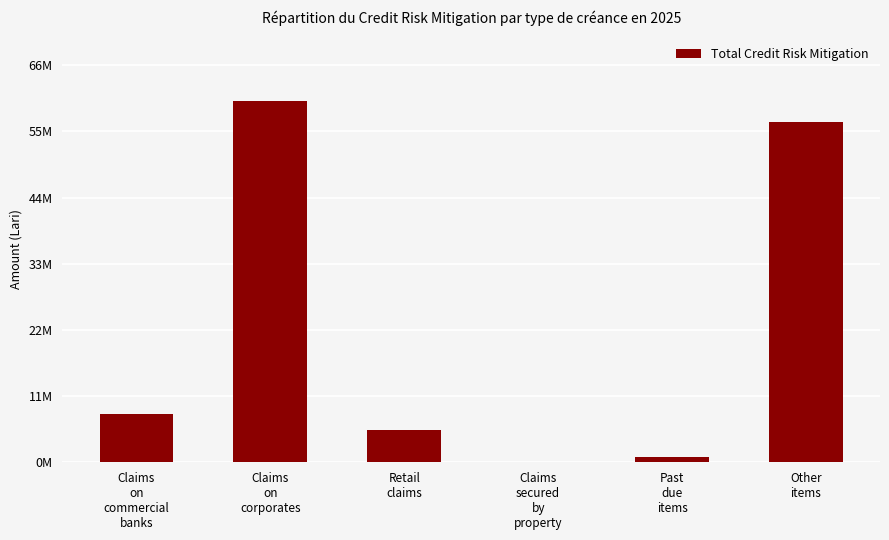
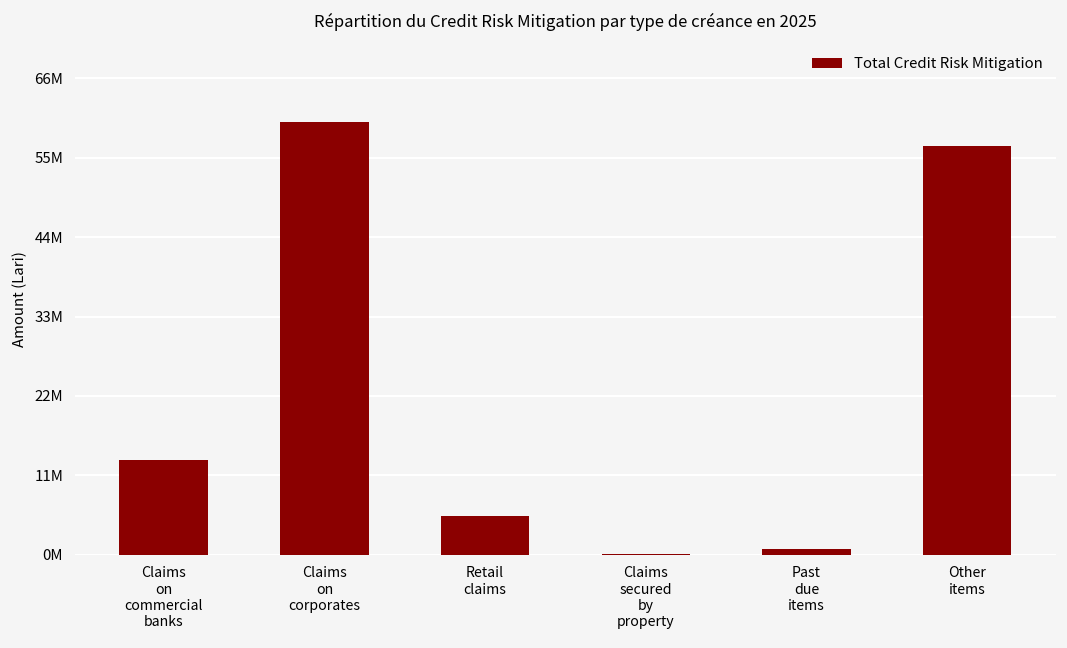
  {
-   "Claims on commercial banks": 8000000,
+   "Claims on commercial banks": 13000000,
    "Claims on corporates": 60000000,
    "Retail claims": 5000000,
    "Past due items": 1000000,
    "Other items": 57000000
  }
